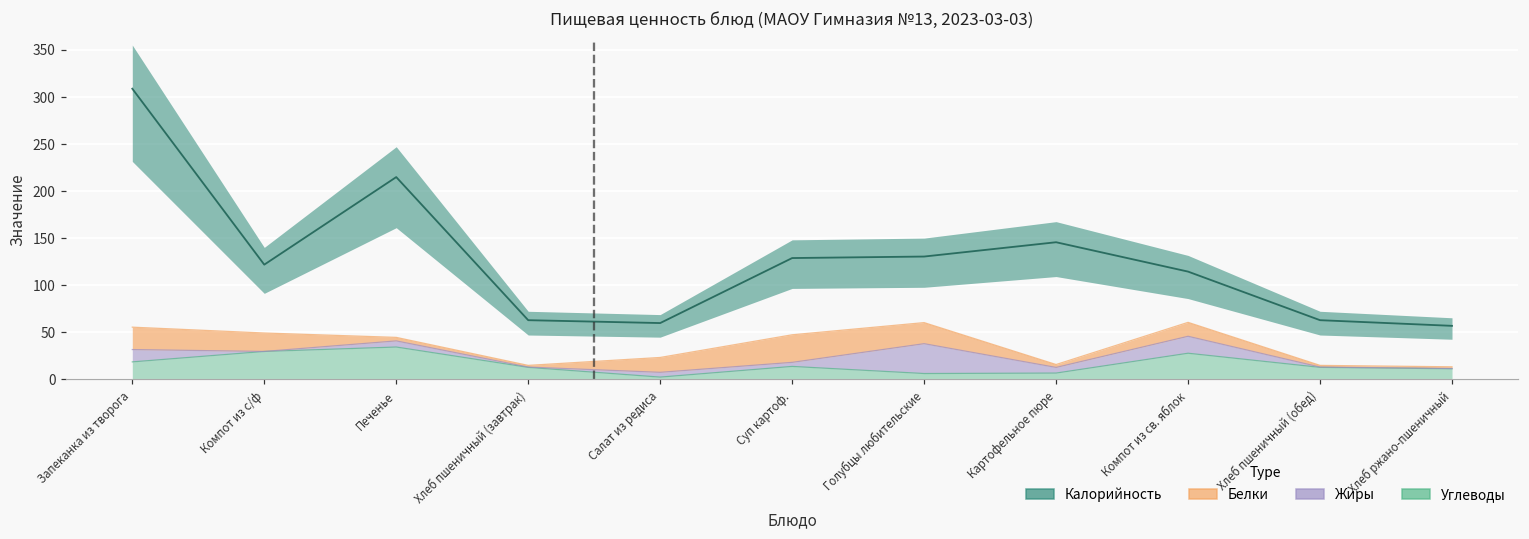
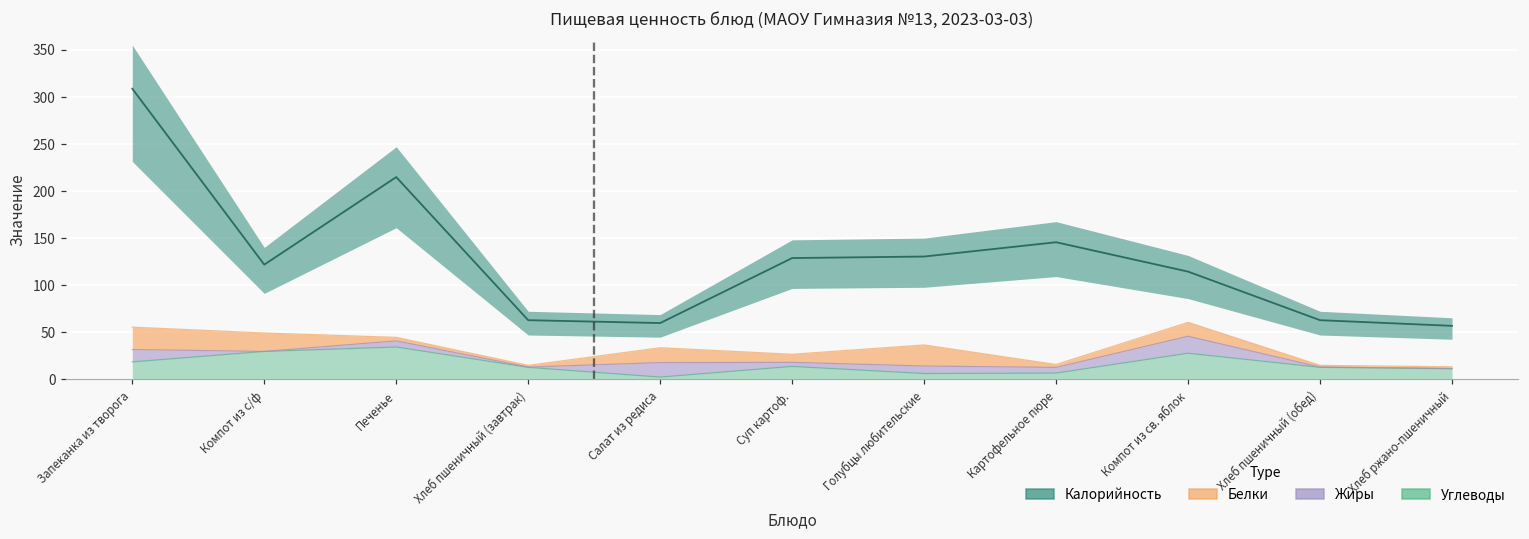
  {
    "Жиры": {
      "Запеканка из творога": 10,
      "Печенье": 10,
-     "Салат из редиса": 10,
+     "Салат из редиса": 20,
      "Суп картоф.": 0,
-     "Голубцы любительские": 30,
+     "Голубцы любительские": 10,
      "Картофельное пюре": 10,
      "Компот из св. яблок": 20
    },
    "Белки": {
      "Запеканка из творога": 20,
      "Компот из с/ф": 20,
      "Печенье": 0,
      "Салат из редиса": 20,
-     "Суп картоф.": 30,
+     "Суп картоф.": 10,
      "Голубцы любительские": 20,
      "Картофельное пюре": 0,
      "Компот из св. яблок": 10
    }
  }
